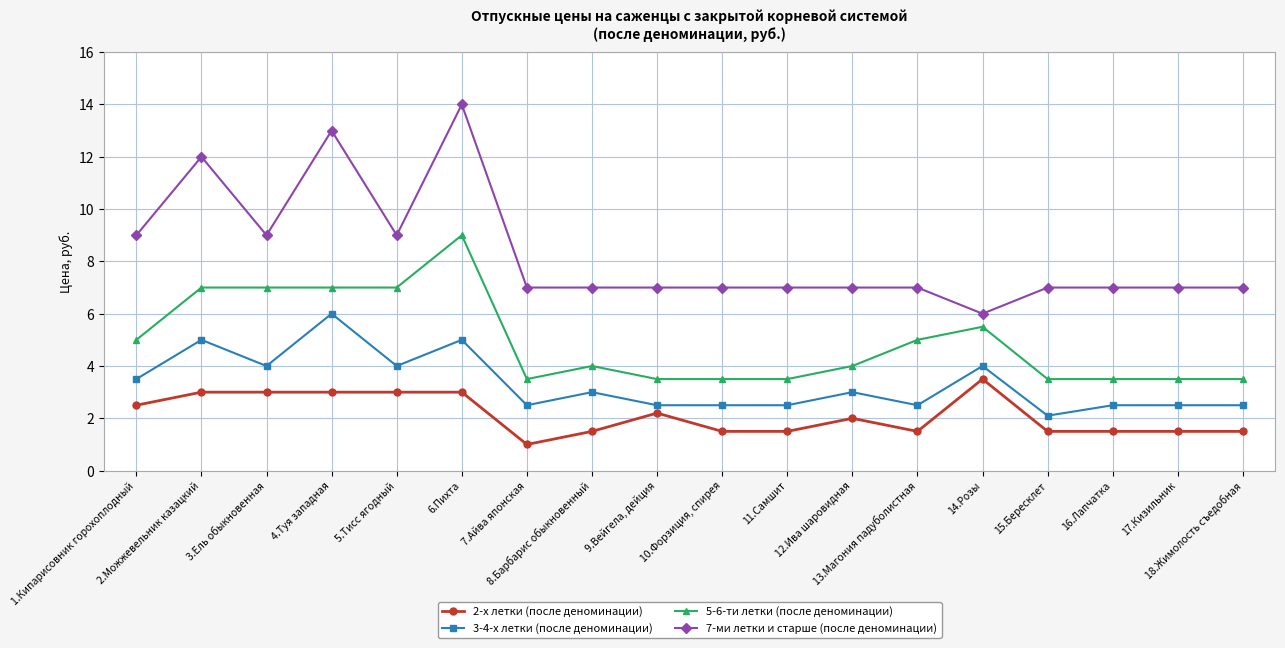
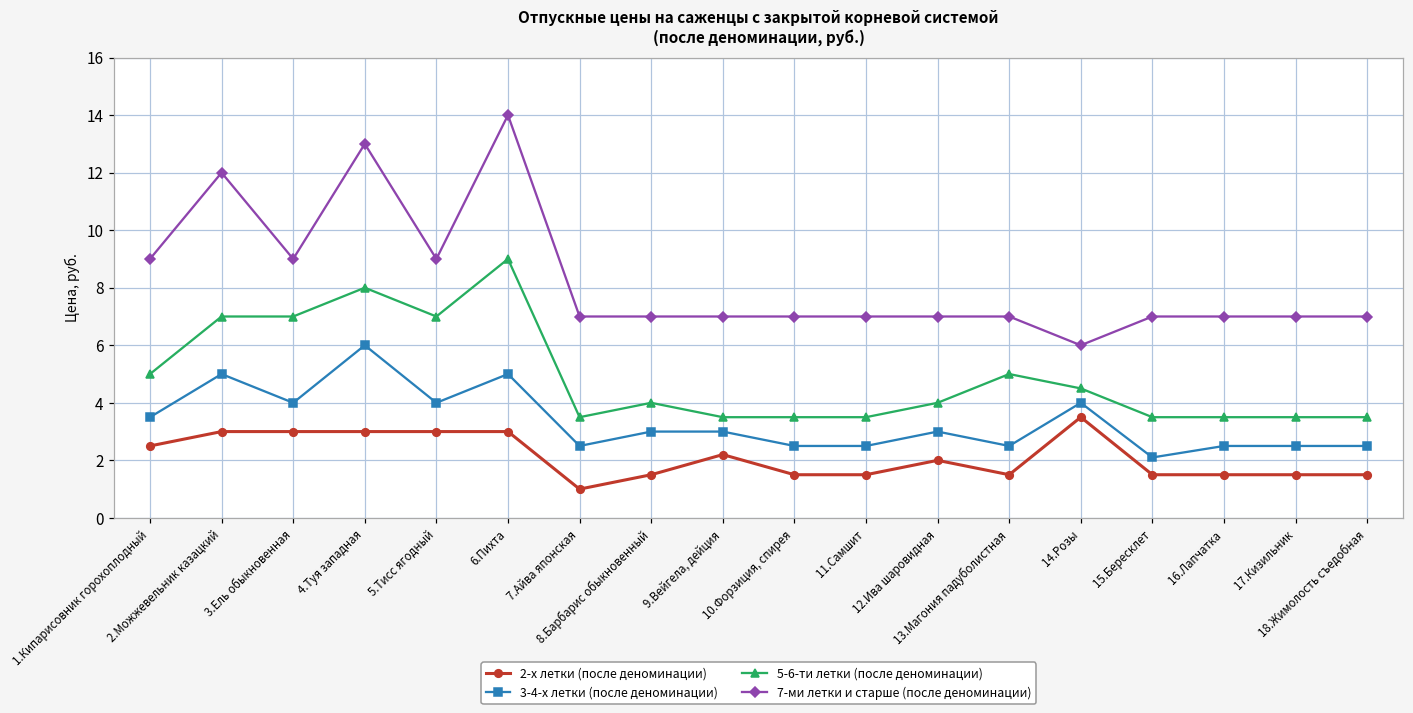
  {
    "2-х летки (после деноминации)": {
      "1.Кипарисовник горохоплодный": 2.5,
      "2.Можжевельник казацкий": 3.0,
      "3.Ель обыкновенная": 3.0,
      "4.Туя западная": 3.0,
      "5.Тисс ягодный": 3.0,
      "6.Пихта": 3.0,
      "7.Айва японская": 1.0,
      "8.Барбарис обыкновенный": 1.5,
      "9.Вейгела, дейция": 2.2,
      "10.Форзиция, спирея": 1.5,
      "11.Самшит": 1.5,
      "12.Ива шаровидная": 2.0,
      "13.Магония падуболистная": 1.5,
      "14.Розы": 3.5,
      "15.Бересклет": 1.5,
      "16.Лапчатка": 1.5,
      "17.Кизильник": 1.5,
      "18.Жимолость съедобная": 1.5
    },
    "3-4-х летки (после деноминации)": {
      "1.Кипарисовник горохоплодный": 3.5,
      "2.Можжевельник казацкий": 5.0,
      "3.Ель обыкновенная": 4.0,
      "4.Туя западная": 6.0,
      "5.Тисс ягодный": 4.0,
      "6.Пихта": 5.0,
      "7.Айва японская": 2.5,
      "8.Барбарис обыкновенный": 3.0,
-     "9.Вейгела, дейция": 2.5,
+     "9.Вейгела, дейция": 3.0,
      "10.Форзиция, спирея": 2.5,
      "11.Самшит": 2.5,
      "12.Ива шаровидная": 3.0,
      "13.Магония падуболистная": 2.5,
      "14.Розы": 4.0,
      "15.Бересклет": 2.1,
      "16.Лапчатка": 2.5,
      "17.Кизильник": 2.5,
      "18.Жимолость съедобная": 2.5
    },
    "5-6-ти летки (после деноминации)": {
      "1.Кипарисовник горохоплодный": 5.0,
      "2.Можжевельник казацкий": 7.0,
      "3.Ель обыкновенная": 7.0,
-     "4.Туя западная": 7,
+     "4.Туя западная": 8,
      "5.Тисс ягодный": 7.0,
      "6.Пихта": 9.0,
      "7.Айва японская": 3.5,
      "8.Барбарис обыкновенный": 4.0,
      "9.Вейгела, дейция": 3.5,
      "10.Форзиция, спирея": 3.5,
      "11.Самшит": 3.5,
      "12.Ива шаровидная": 4.0,
      "13.Магония падуболистная": 5.0,
-     "14.Розы": 5.5,
+     "14.Розы": 4.5,
      "15.Бересклет": 3.5,
      "16.Лапчатка": 3.5,
      "17.Кизильник": 3.5,
      "18.Жимолость съедобная": 3.5
    },
    "7-ми летки и старше (после деноминации)": {
      "1.Кипарисовник горохоплодный": 9.0,
      "2.Можжевельник казацкий": 12.0,
      "3.Ель обыкновенная": 9.0,
      "4.Туя западная": 13.0,
      "5.Тисс ягодный": 9.0,
      "6.Пихта": 14.0,
      "7.Айва японская": 7.0,
      "8.Барбарис обыкновенный": 7.0,
      "9.Вейгела, дейция": 7.0,
      "10.Форзиция, спирея": 7.0,
      "11.Самшит": 7.0,
      "12.Ива шаровидная": 7.0,
      "13.Магония падуболистная": 7.0,
      "14.Розы": 6.0,
      "15.Бересклет": 7.0,
      "16.Лапчатка": 7.0,
      "17.Кизильник": 7.0,
      "18.Жимолость съедобная": 7.0
    }
  }
